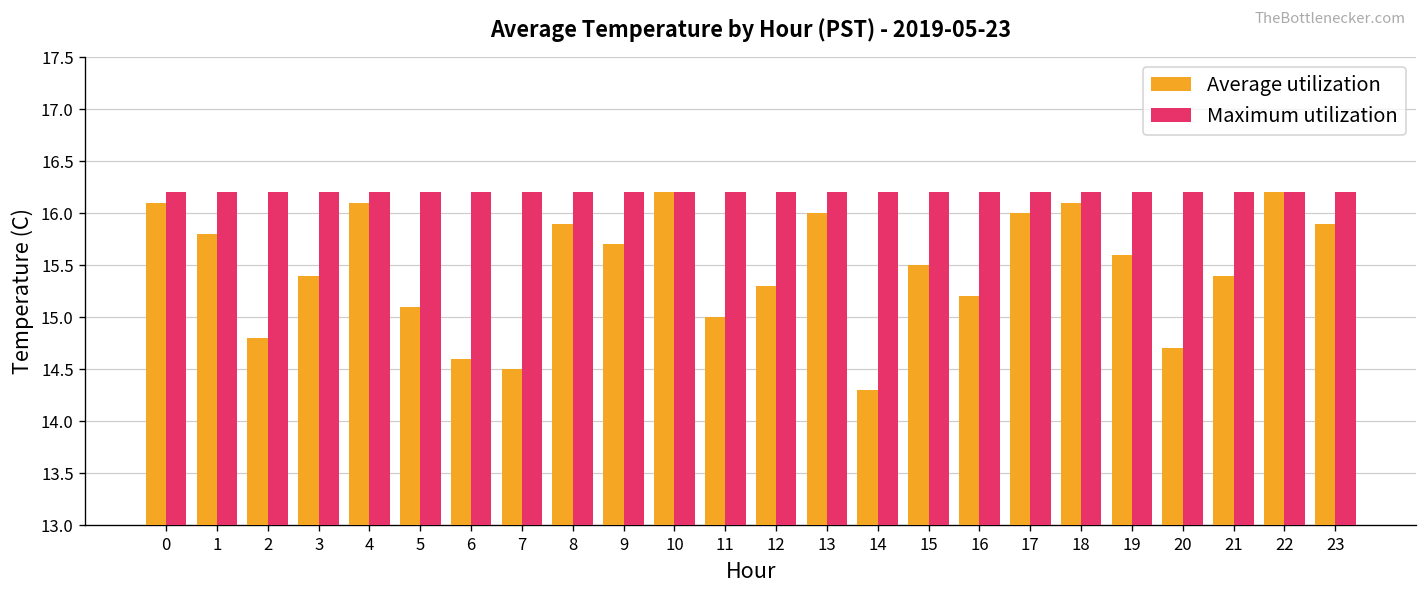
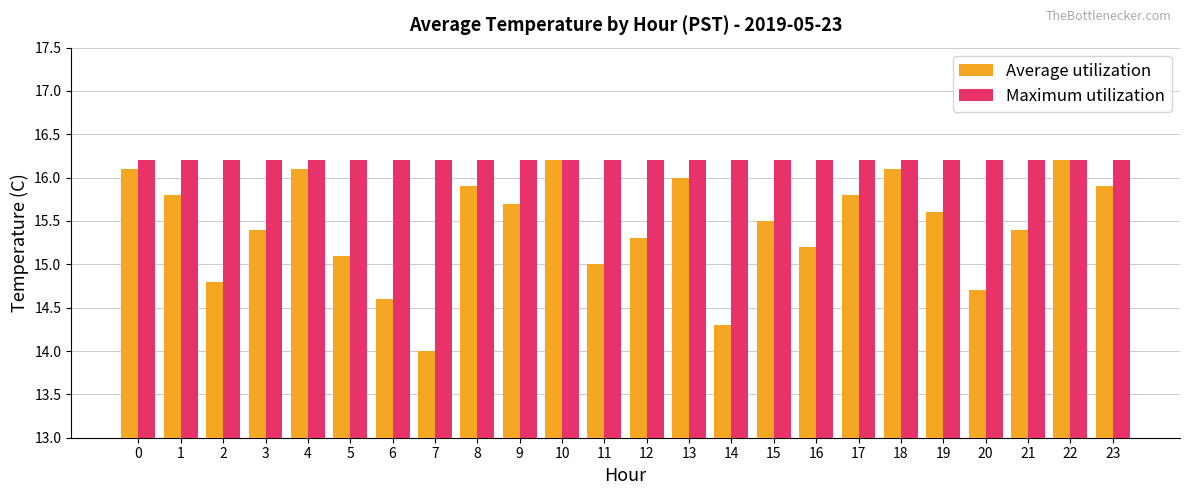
  {
    "Average utilization": {
      "0": 16.1,
      "1": 15.8,
      "2": 14.8,
      "3": 15.4,
      "4": 16.1,
      "5": 15.1,
      "6": 14.6,
-     "7": 14.5,
+     "7": 14.0,
      "8": 15.9,
      "9": 15.7,
      "10": 16.2,
      "11": 15.0,
      "12": 15.3,
      "13": 16.0,
      "14": 14.3,
      "15": 15.5,
      "16": 15.2,
-     "17": 16.0,
+     "17": 15.8,
      "18": 16.1,
      "19": 15.6,
      "20": 14.7,
      "21": 15.4,
      "22": 16.2,
      "23": 15.9
    },
    "Maximum utilization": {
      "0": 16.2,
      "1": 16.2,
      "2": 16.2,
      "3": 16.2,
      "4": 16.2,
      "5": 16.2,
      "6": 16.2,
      "7": 16.2,
      "8": 16.2,
      "9": 16.2,
      "10": 16.2,
      "11": 16.2,
      "12": 16.2,
      "13": 16.2,
      "14": 16.2,
      "15": 16.2,
      "16": 16.2,
      "17": 16.2,
      "18": 16.2,
      "19": 16.2,
      "20": 16.2,
      "21": 16.2,
      "22": 16.2,
      "23": 16.2
    }
  }
